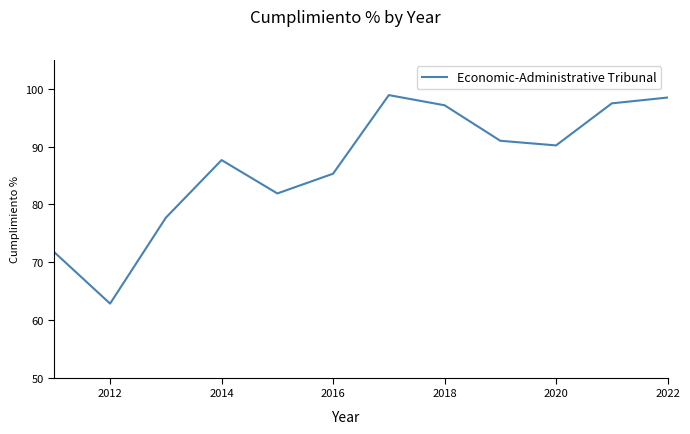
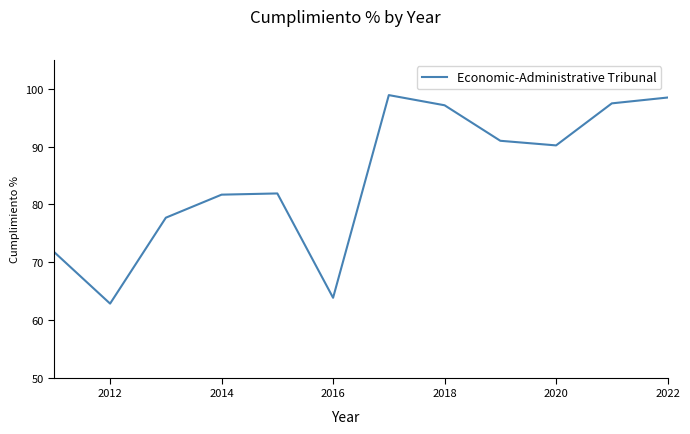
  {
    "2012": 63,
-   "2014": 88,
-   "2016": 85,
+   "2014": 82,
+   "2016": 64,
    "2018": 97,
    "2020": 90,
    "2022": 99
  }
